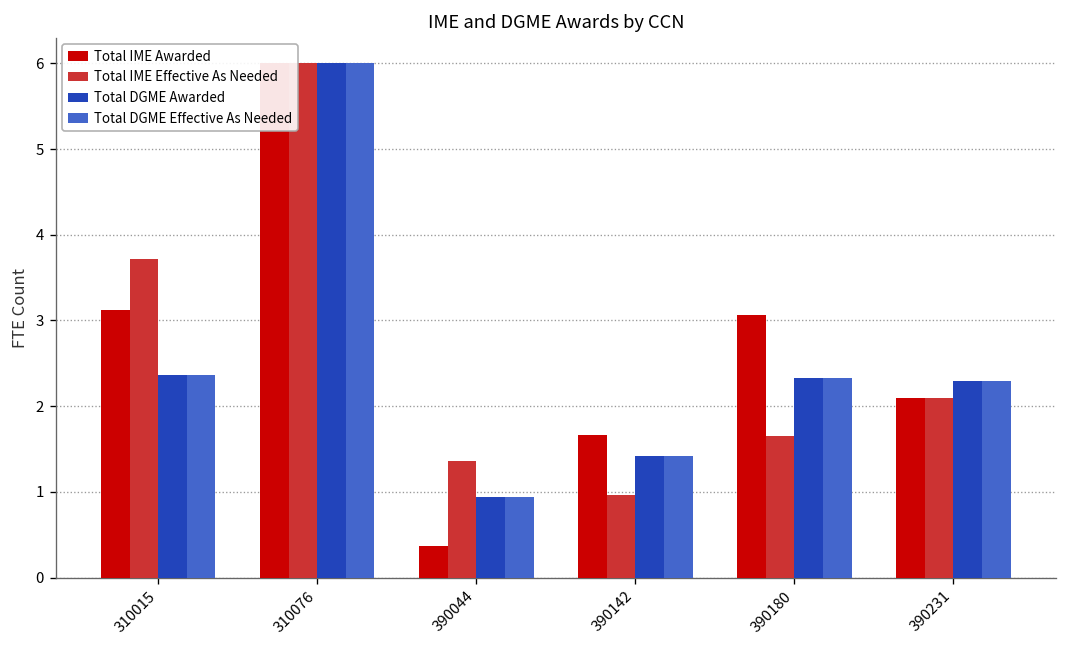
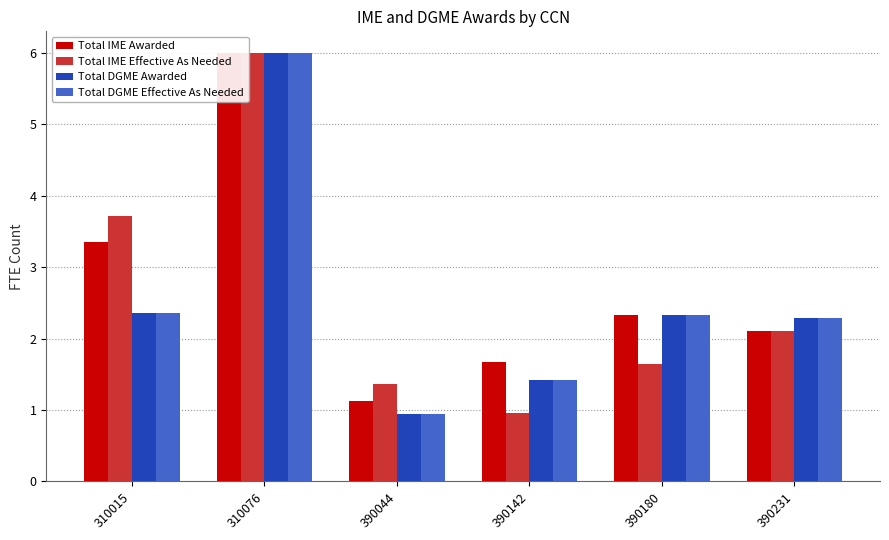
  {
    "Total IME Awarded": {
-     "310015": 3.1,
-     "390044": 0.4,
+     "310015": 3.4,
+     "390044": 1.1,
      "390142": 1.7,
-     "390180": 3.1,
+     "390180": 2.3,
      "390231": 2.1
    },
    "Total IME Effective As Needed": {
      "310015": 3.7,
      "310076": 6.0,
      "390044": 1.4,
      "390142": 1.0,
      "390180": 1.7,
      "390231": 2.1
    }
  }
